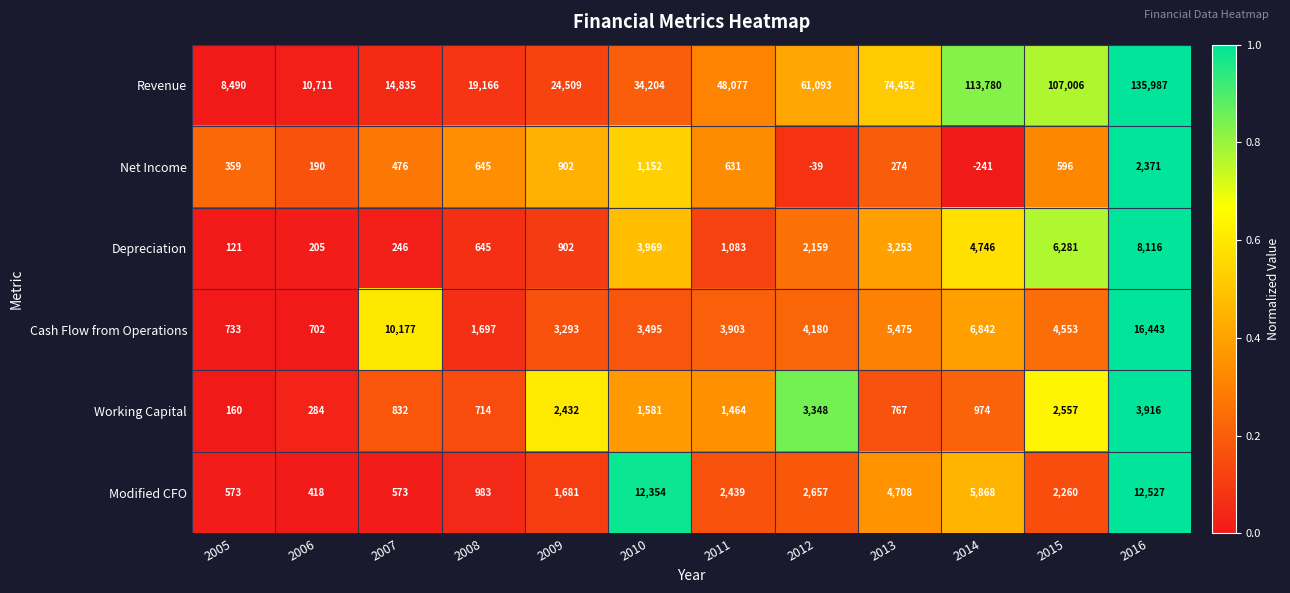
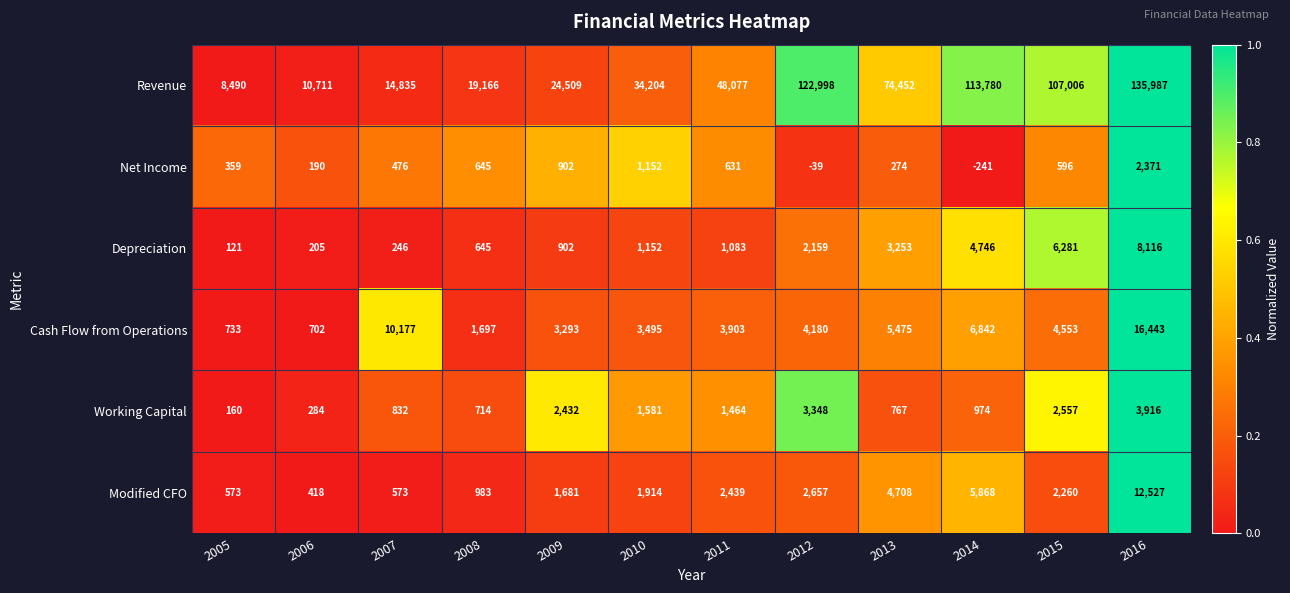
  {
    "Revenue": {
      "2005": "8,490",
      "2006": "10,711",
      "2007": "14,835",
      "2008": "19,166",
      "2009": "24,509",
      "2010": "34,204",
      "2011": "48,077",
-     "2012": "61,093",
+     "2012": "122,998",
      "2013": "74,452",
      "2014": "113,780",
      "2015": "107,006",
      "2016": "135,987"
    },
    "Net Income": {
      "2005": "359",
      "2006": "190",
      "2007": "476",
      "2008": "645",
      "2009": "902",
      "2010": "1,152",
      "2011": "631",
      "2012": "-39",
      "2013": "274",
      "2014": "-241",
      "2015": "596",
      "2016": "2,371"
    },
    "Depreciation": {
      "2005": "121",
      "2006": "205",
      "2007": "246",
      "2008": "645",
      "2009": "902",
-     "2010": "3,969",
+     "2010": "1,152",
      "2011": "1,083",
      "2012": "2,159",
      "2013": "3,253",
      "2014": "4,746",
      "2015": "6,281",
      "2016": "8,116"
    },
    "Cash Flow from Operations": {
      "2005": "733",
      "2006": "702",
      "2007": "10,177",
      "2008": "1,697",
      "2009": "3,293",
      "2010": "3,495",
      "2011": "3,903",
      "2012": "4,180",
      "2013": "5,475",
      "2014": "6,842",
      "2015": "4,553",
      "2016": "16,443"
    },
    "Working Capital": {
      "2005": "160",
      "2006": "284",
      "2007": "832",
      "2008": "714",
      "2009": "2,432",
      "2010": "1,581",
      "2011": "1,464",
      "2012": "3,348",
      "2013": "767",
      "2014": "974",
      "2015": "2,557",
      "2016": "3,916"
    },
    "Modified CFO": {
      "2005": "573",
      "2006": "418",
      "2007": "573",
      "2008": "983",
      "2009": "1,681",
-     "2010": "12,354",
+     "2010": "1,914",
      "2011": "2,439",
      "2012": "2,657",
      "2013": "4,708",
      "2014": "5,868",
      "2015": "2,260",
      "2016": "12,527"
    }
  }
